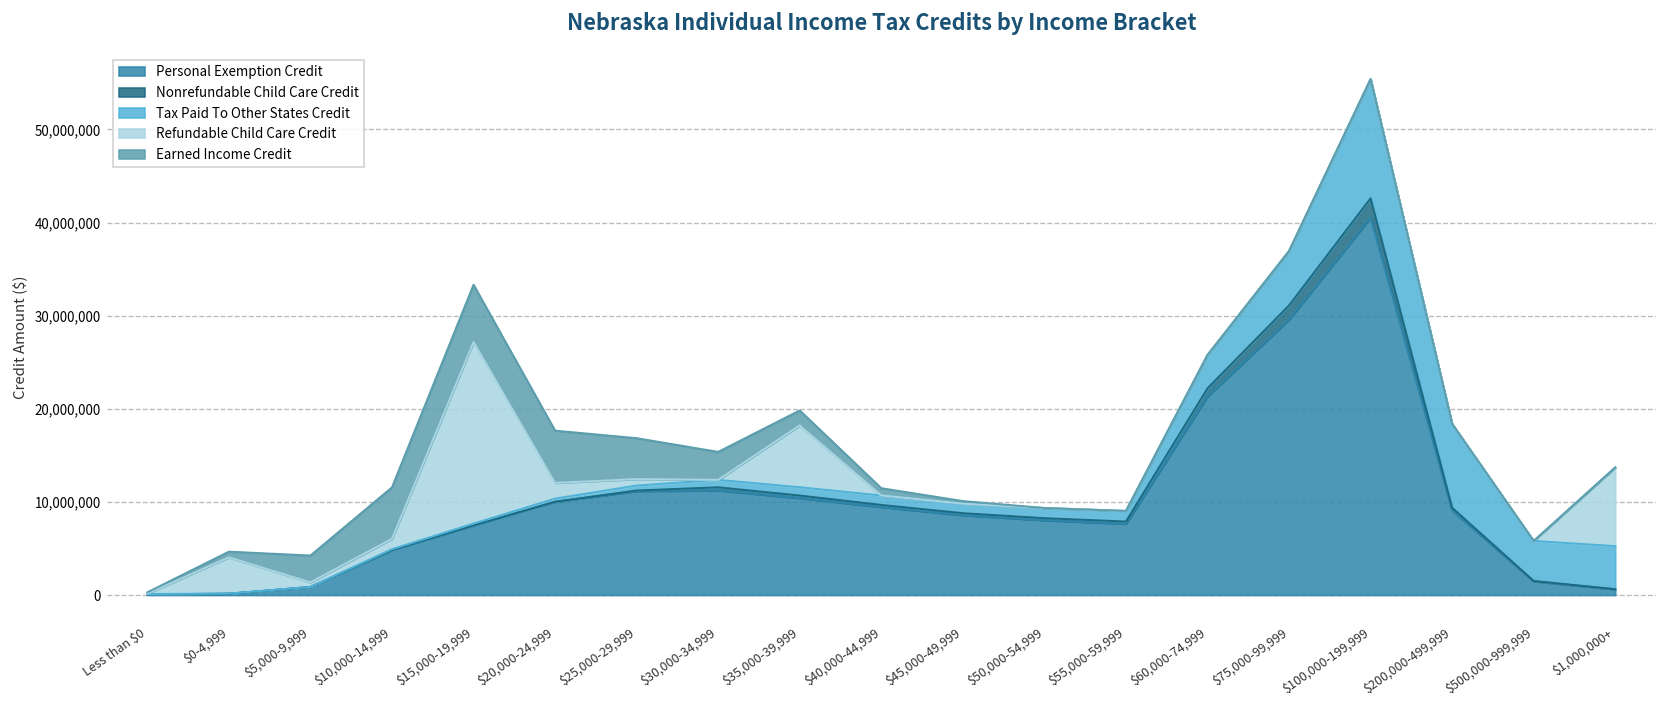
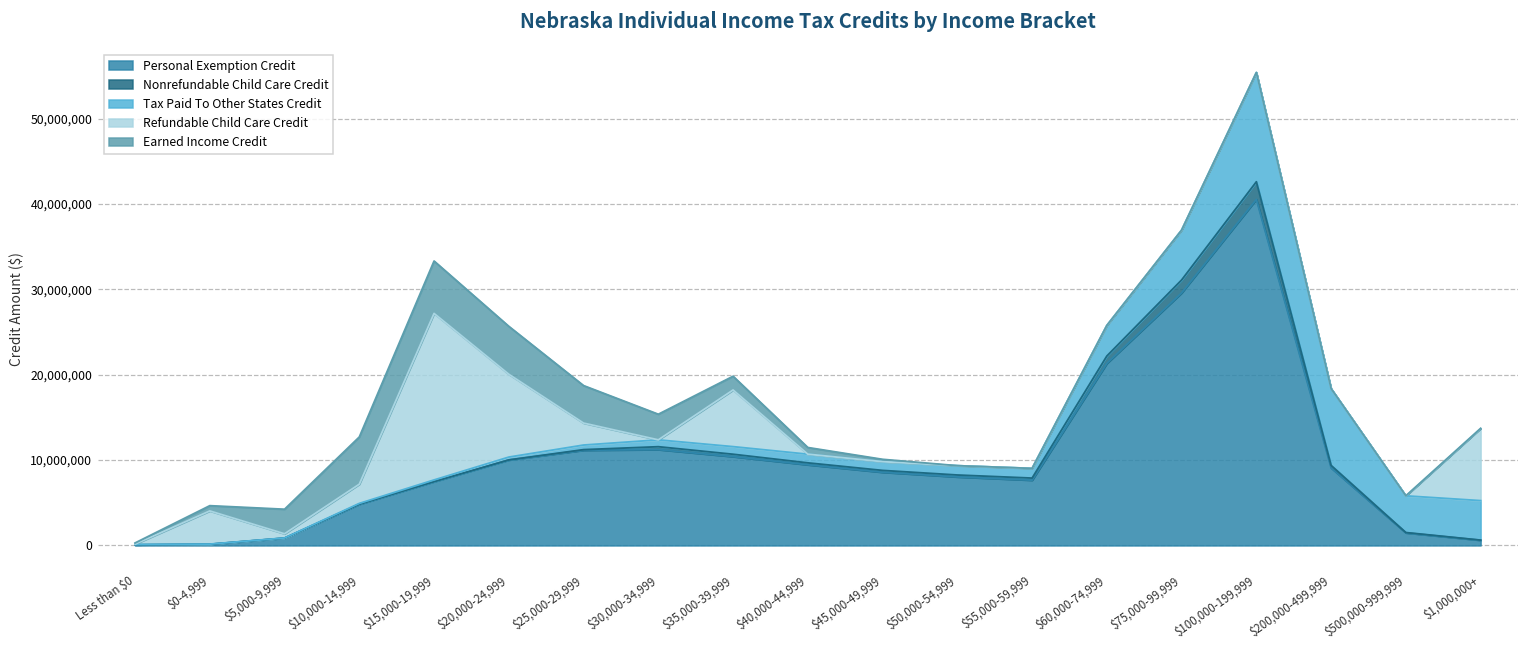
  {
    "Refundable Child Care Credit": {
      "$0-4,999": "4,000,000",
      "$5,000-9,999": "0",
-     "$10,000-14,999": "1,000,000",
+     "$10,000-14,999": "2,000,000",
      "$15,000-19,999": "20,000,000",
-     "$20,000-24,999": "2,000,000",
-     "$25,000-29,999": "1,000,000",
+     "$20,000-24,999": "10,000,000",
+     "$25,000-29,999": "3,000,000",
      "$35,000-39,999": "7,000,000"
    }
  }
